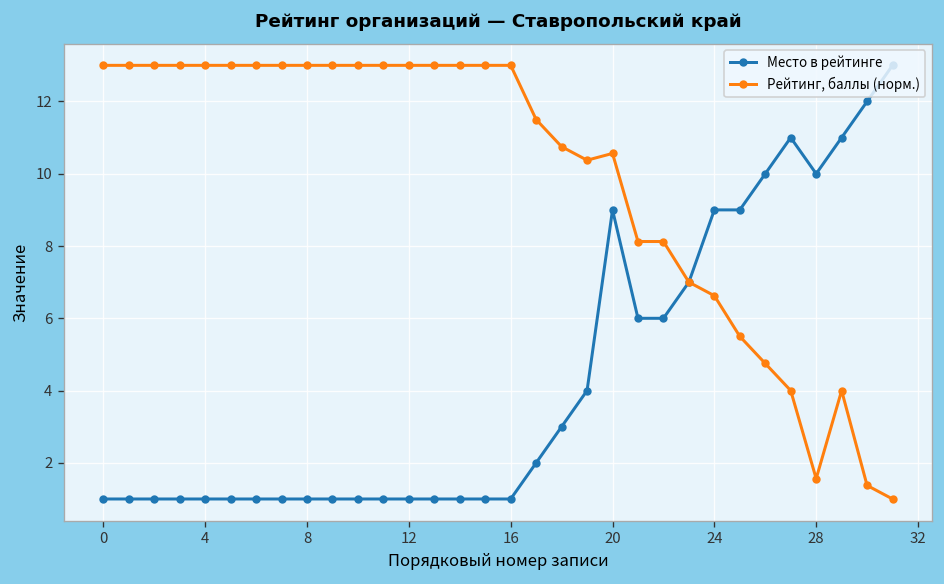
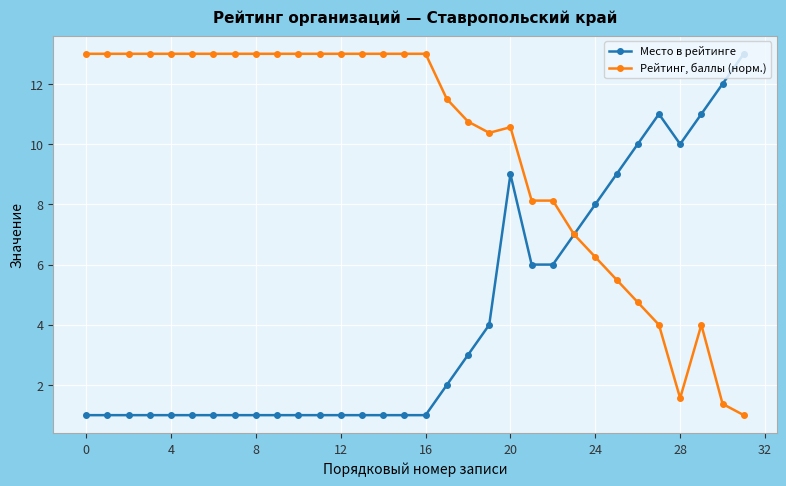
  {
    "Место в рейтинге": {
      "0": 1,
      "4": 1,
      "8": 1,
      "12": 1,
      "16": 1,
      "20": 9,
-     "24": 9,
+     "24": 8,
      "28": 10
    },
    "Рейтинг, баллы (норм.)": {
      "0": 13.0,
      "4": 13.0,
      "8": 13.0,
      "12": 13.0,
      "16": 13.0,
      "20": 10.6,
-     "24": 6.6,
+     "24": 6.3,
      "28": 1.6
    }
  }
